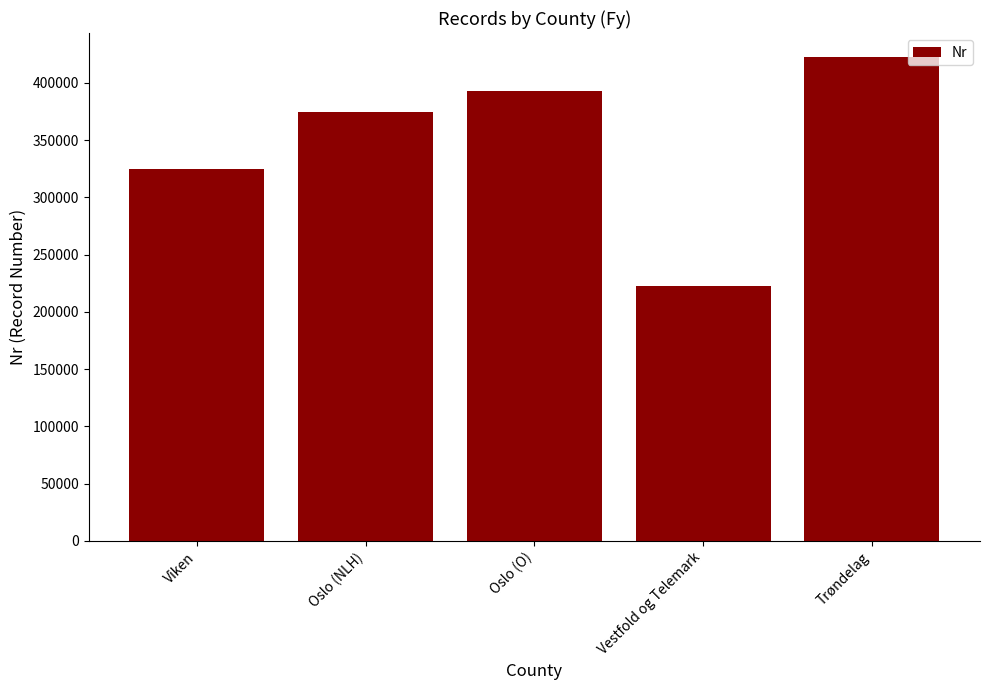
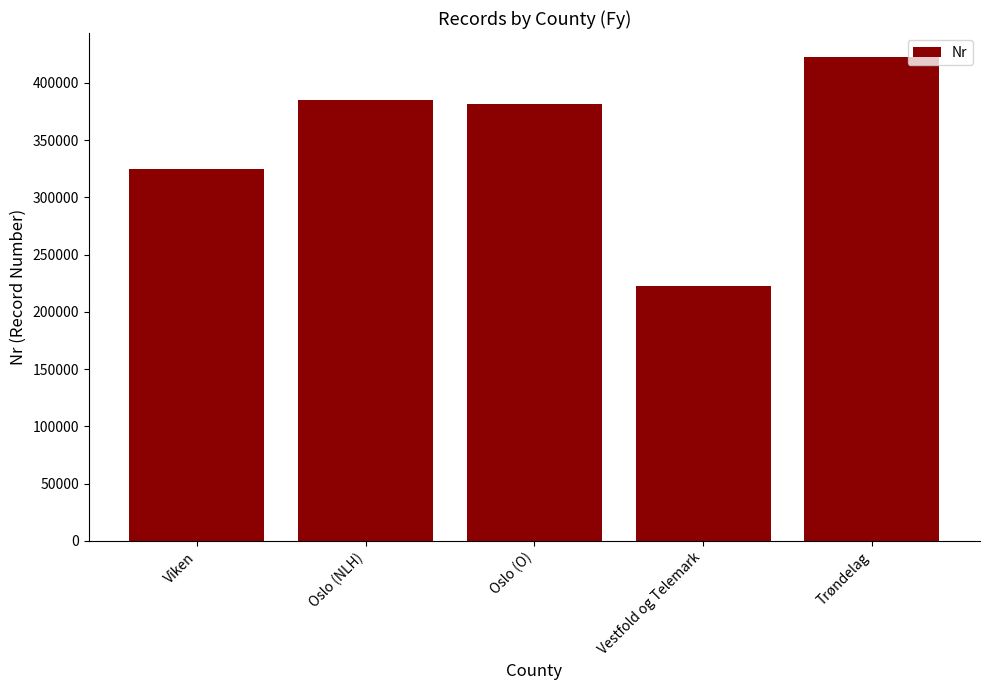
  {
    "Viken": 325000,
-   "Oslo (NLH)": 375000,
-   "Oslo (O)": 393000,
+   "Oslo (NLH)": 385000,
+   "Oslo (O)": 381000,
    "Vestfold og Telemark": 223000,
    "Trøndelag": 422000
  }
